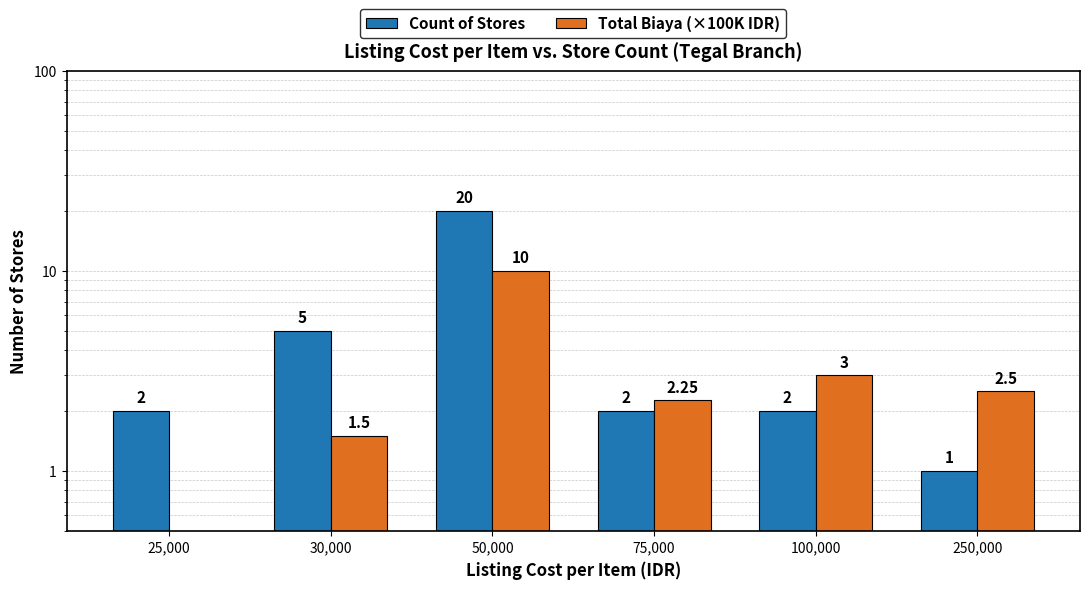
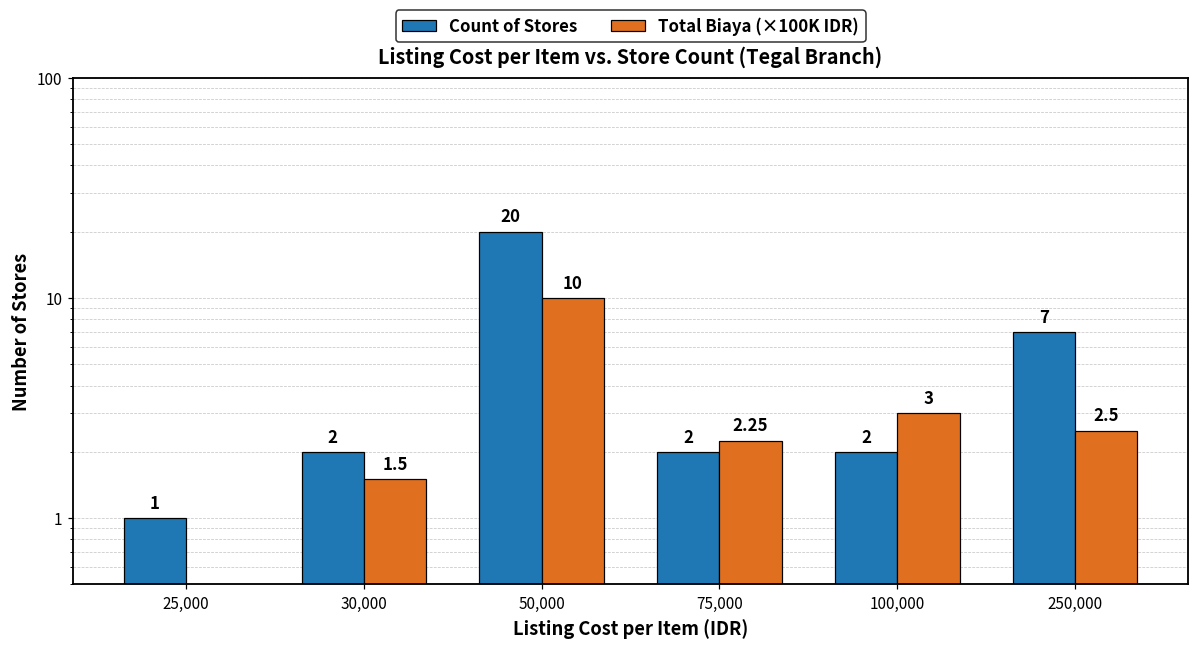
  {
    "Count of Stores": {
-     "25,000": 2,
-     "30,000": 5,
+     "25,000": 1,
+     "30,000": 2,
      "50,000": 20,
      "75,000": 2,
      "100,000": 2,
-     "250,000": 1
+     "250,000": 7
    },
    "Total Biaya (×100K IDR)": {
      "30,000": 1.5,
      "50,000": 10,
      "75,000": 2.25,
      "100,000": 3,
      "250,000": 2.5
    }
  }
